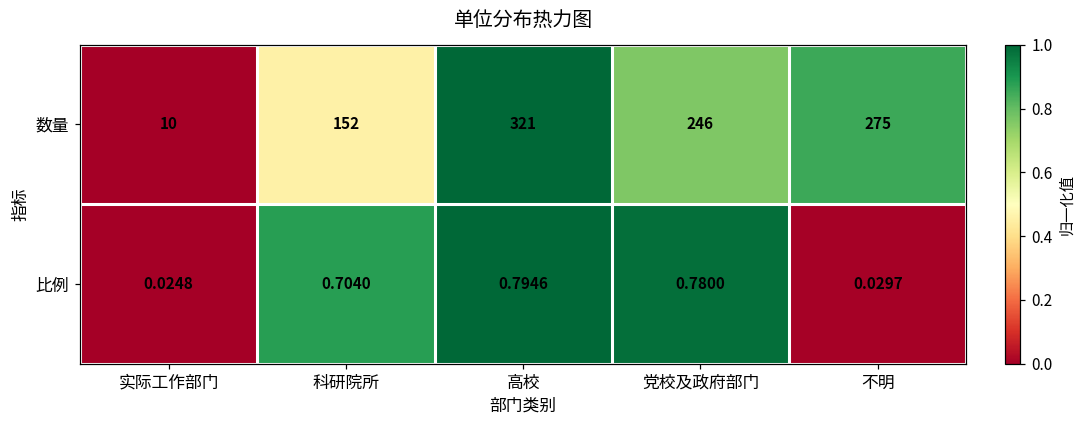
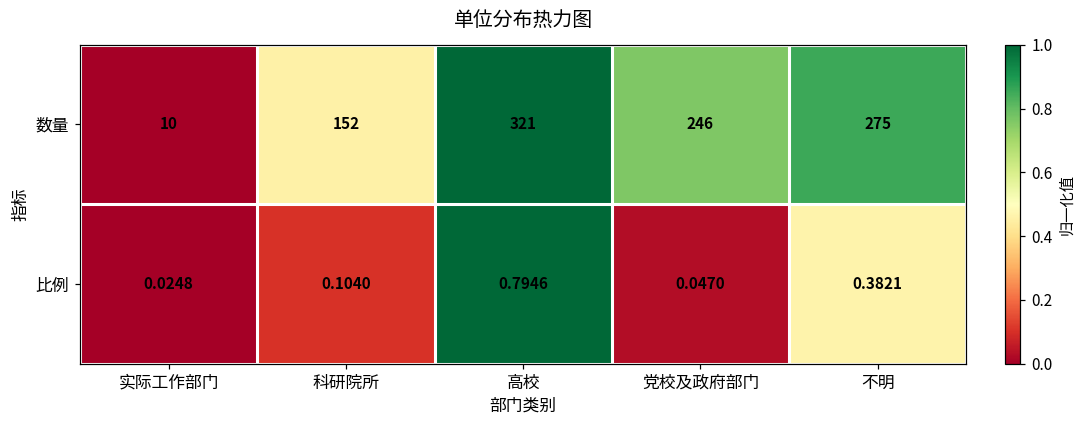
  {
    "数量": {
      "实际工作部门": 10,
      "科研院所": 152,
      "高校": 321,
      "党校及政府部门": 246,
      "不明": 275
    },
    "比例": {
      "实际工作部门": 0.0248,
-     "科研院所": 0.7040,
+     "科研院所": 0.1040,
      "高校": 0.7946,
-     "党校及政府部门": 0.7800,
-     "不明": 0.0297
+     "党校及政府部门": 0.0470,
+     "不明": 0.3821
    }
  }
